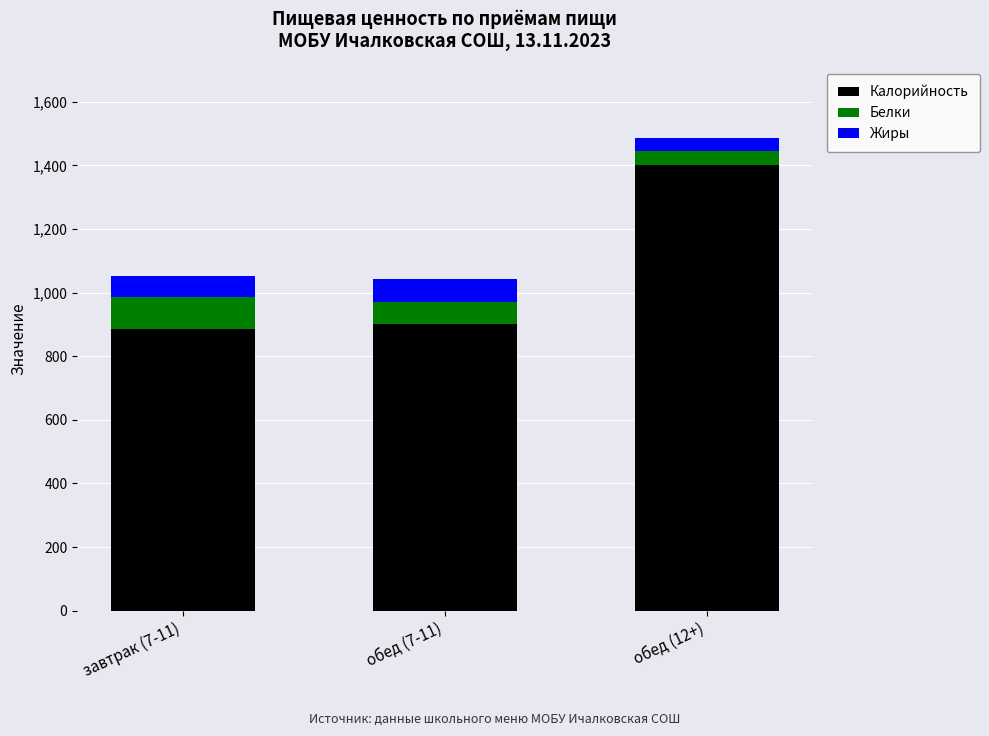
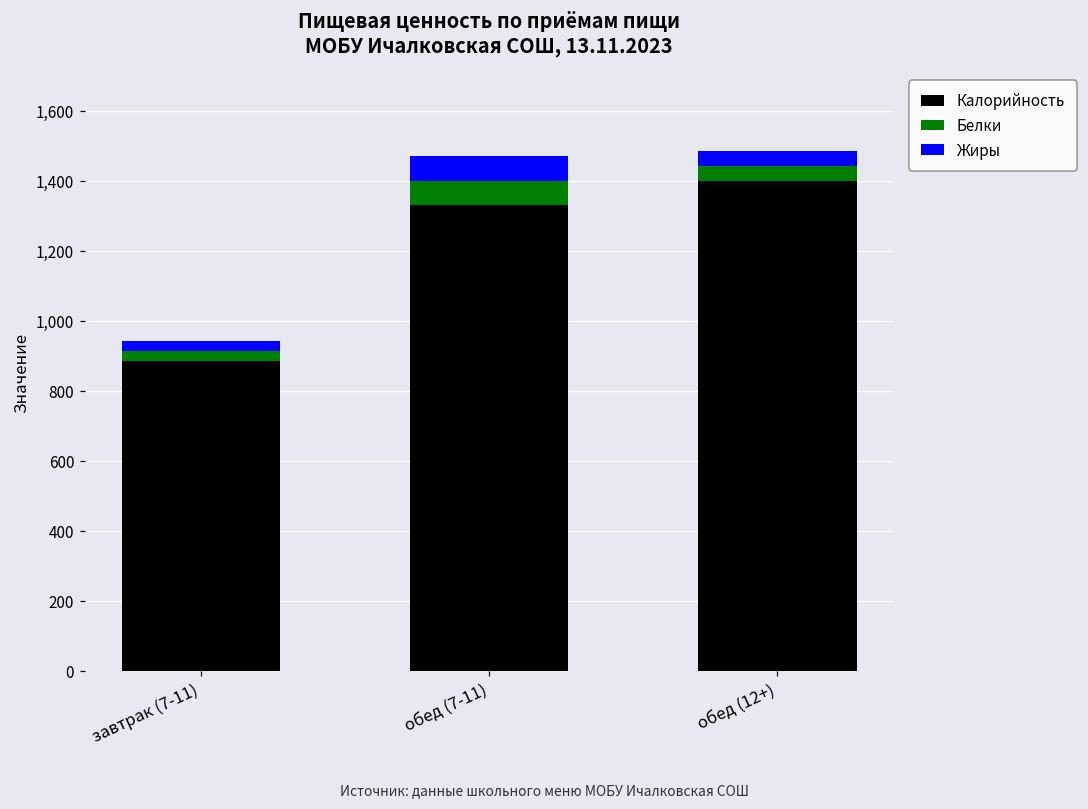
  {
    "Калорийность": {
      "завтрак (7-11)": "890",
-     "обед (7-11)": "900",
+     "обед (7-11)": "1,330",
      "обед (12+)": "1,400"
    },
    "Белки": {
-     "завтрак (7-11)": "100",
+     "завтрак (7-11)": "30",
      "обед (7-11)": "70",
      "обед (12+)": "40"
    },
    "Жиры": {
-     "завтрак (7-11)": "60",
+     "завтрак (7-11)": "30",
      "обед (7-11)": "70",
      "обед (12+)": "40"
    }
  }
